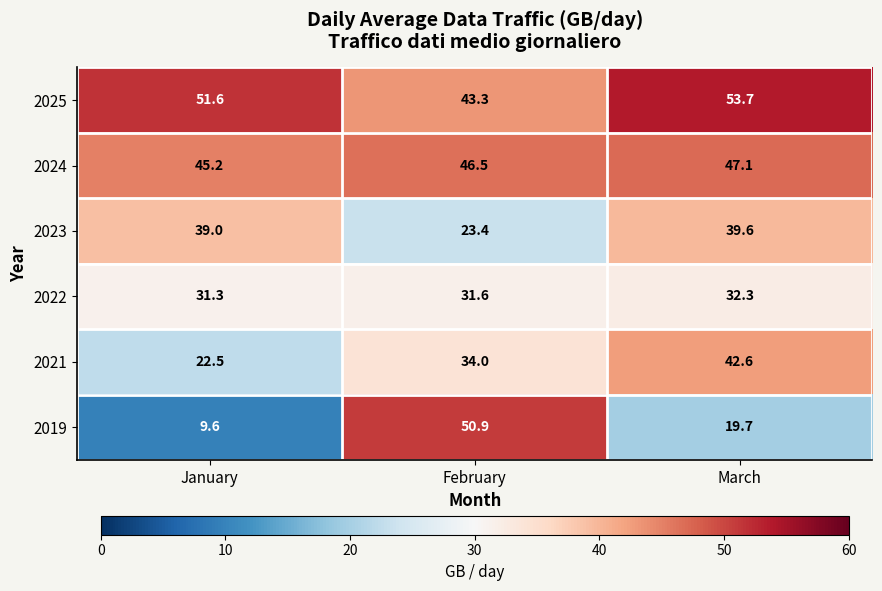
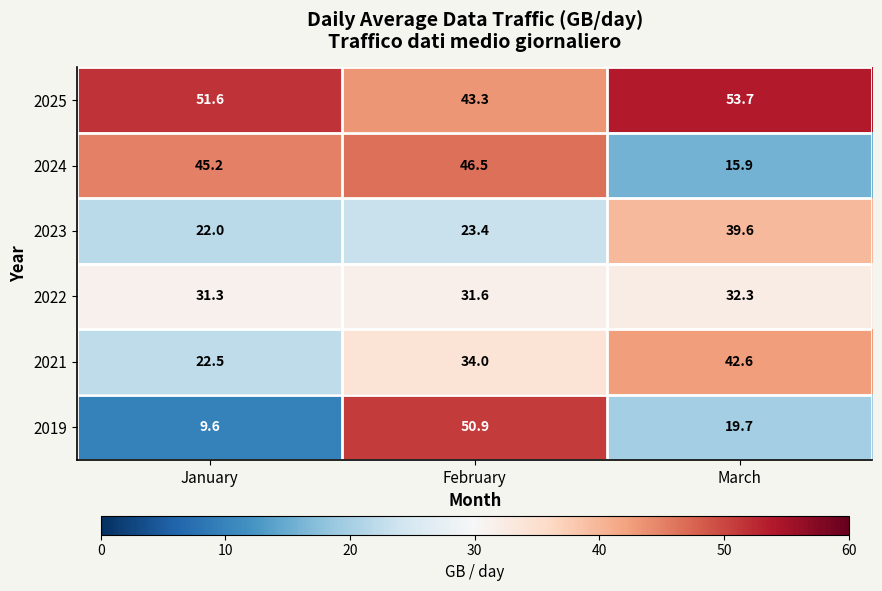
  {
    "2025": {
      "January": 51.6,
      "February": 43.3,
      "March": 53.7
    },
    "2024": {
      "January": 45.2,
      "February": 46.5,
-     "March": 47.1
+     "March": 15.9
    },
    "2023": {
-     "January": 39.0,
+     "January": 22.0,
      "February": 23.4,
      "March": 39.6
    },
    "2022": {
      "January": 31.3,
      "February": 31.6,
      "March": 32.3
    },
    "2021": {
      "January": 22.5,
      "February": 34.0,
      "March": 42.6
    },
    "2019": {
      "January": 9.6,
      "February": 50.9,
      "March": 19.7
    }
  }
